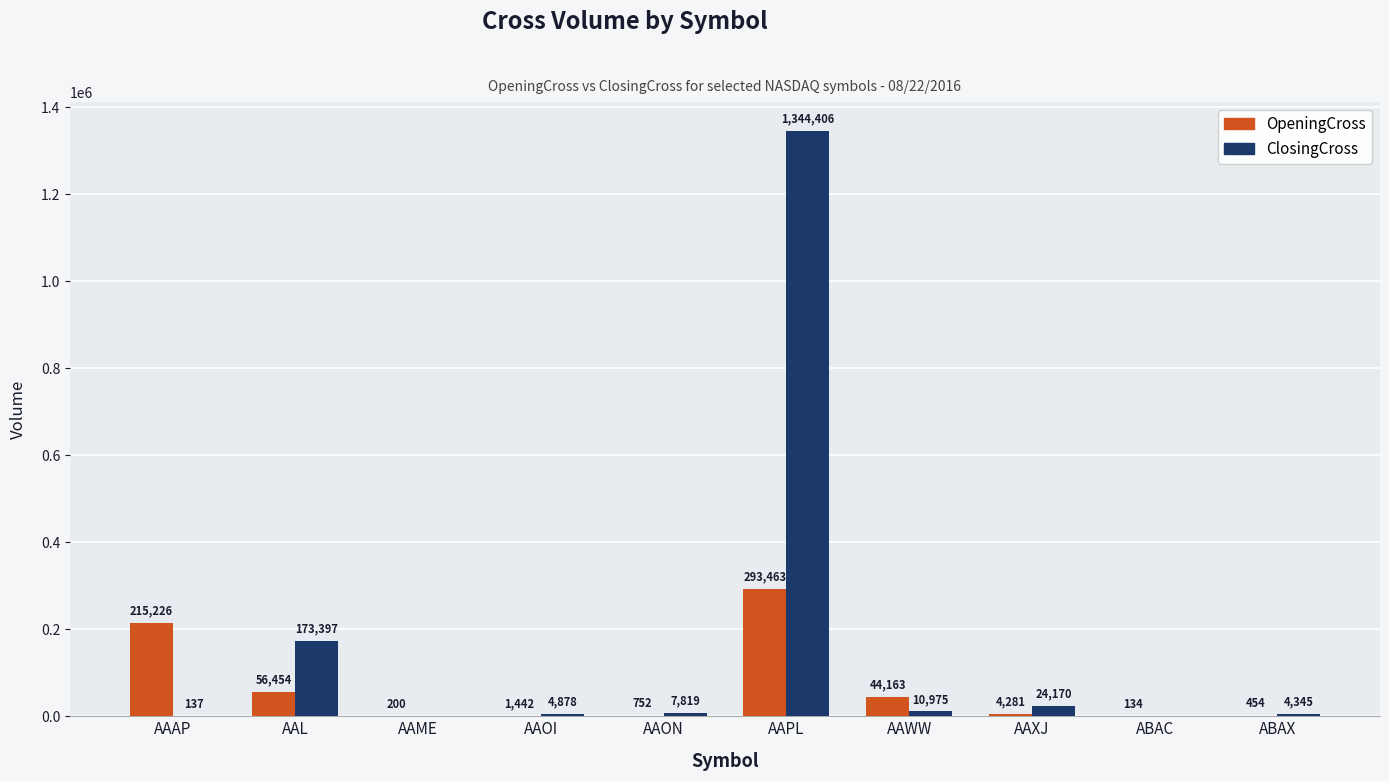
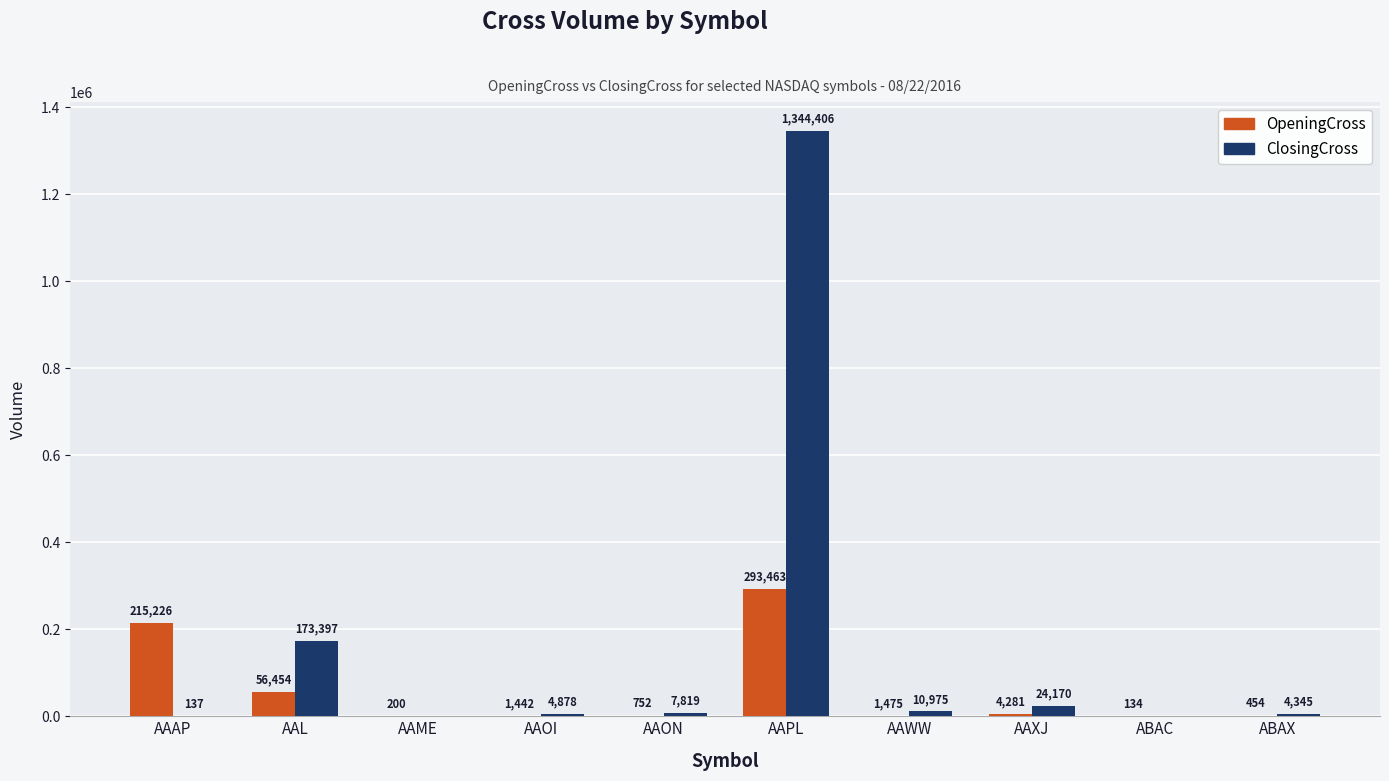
  {
    "OpeningCross": {
      "AAAP": "215,226",
      "AAL": "56,454",
      "AAME": "200",
      "AAOI": "1,442",
      "AAON": "752",
      "AAPL": "293,463",
-     "AAWW": "44,163",
+     "AAWW": "1,475",
      "AAXJ": "4,281",
      "ABAC": "134",
      "ABAX": "454"
    },
    "ClosingCross": {
      "AAAP": "137",
      "AAL": "173,397",
      "AAOI": "4,878",
      "AAON": "7,819",
      "AAPL": "1,344,406",
      "AAWW": "10,975",
      "AAXJ": "24,170",
      "ABAX": "4,345"
    }
  }
